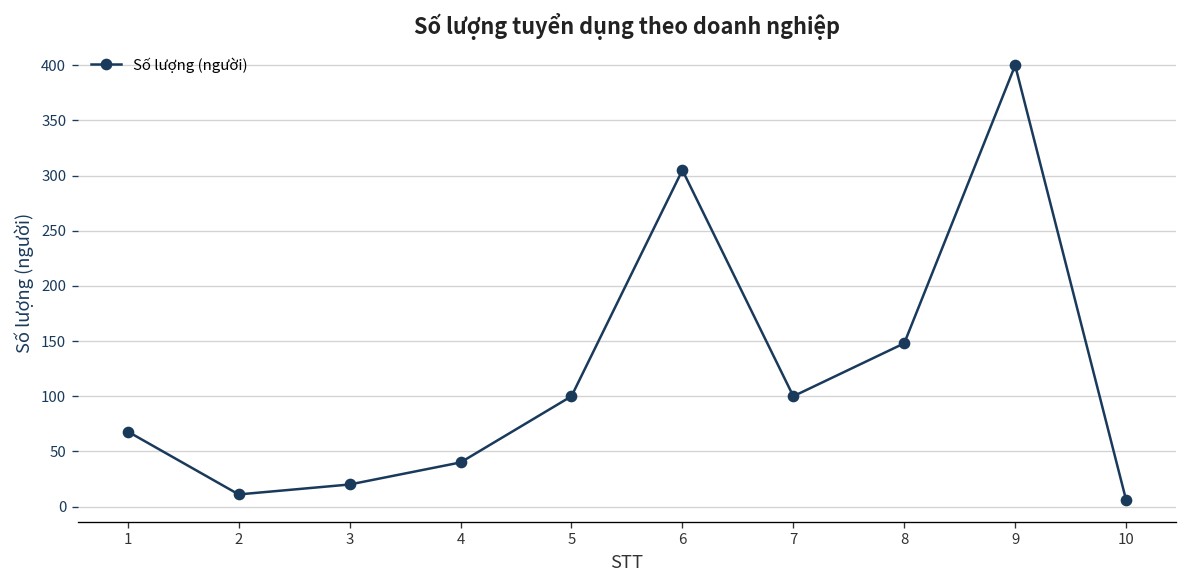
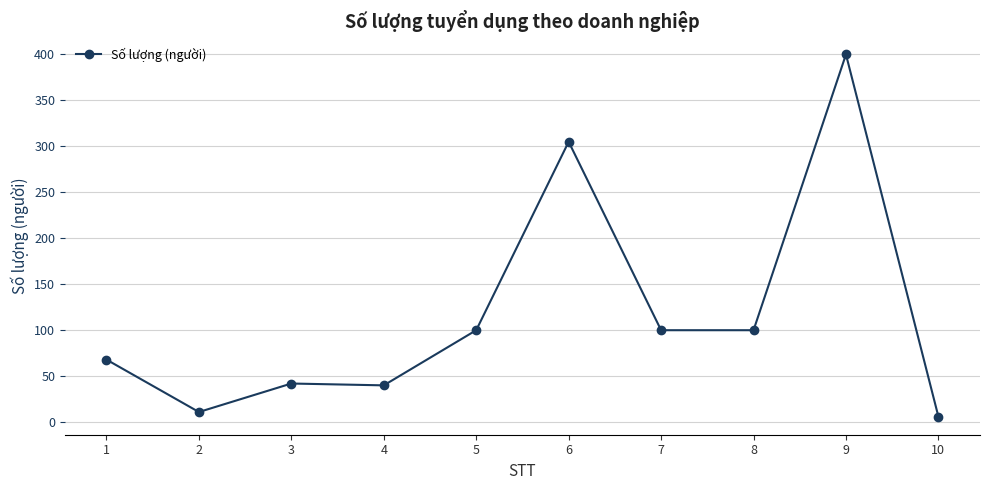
  {
    "1": 70,
    "2": 10,
-   "3": 20,
+   "3": 40,
    "4": 40,
    "5": 100,
    "6": 310,
    "7": 100,
-   "8": 150,
+   "8": 100,
    "9": 400,
    "10": 10
  }
